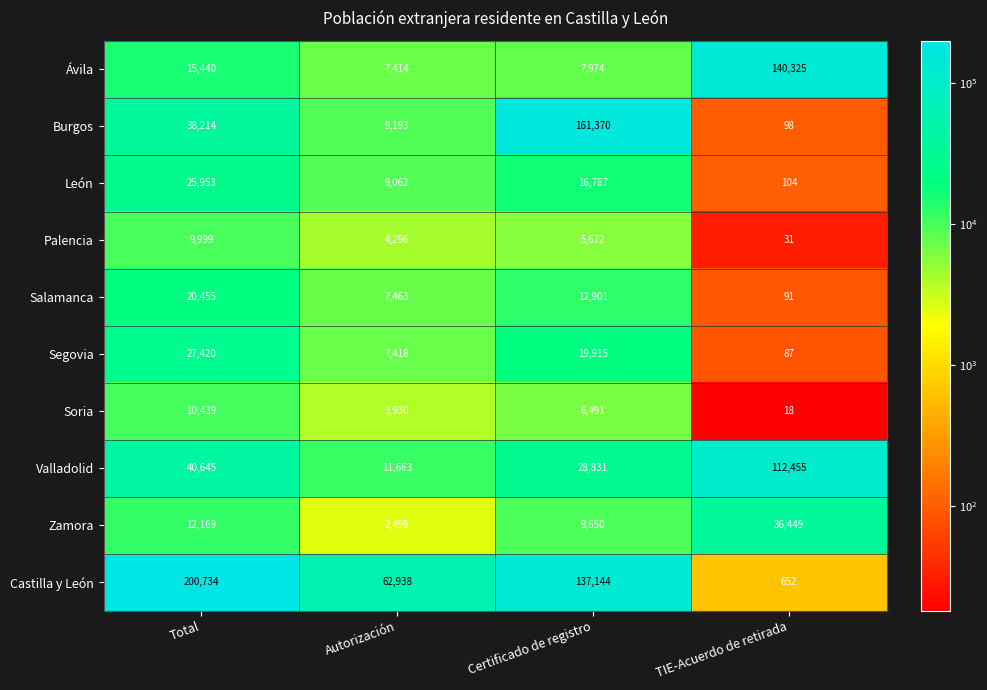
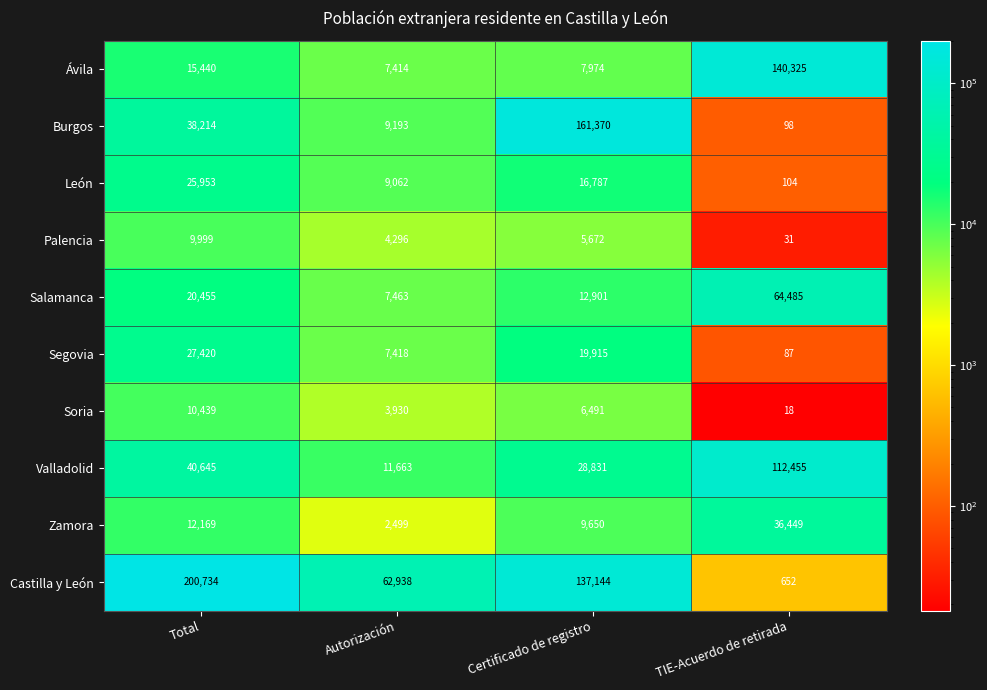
  {
    "Ávila": {
      "Total": "15,440",
      "Autorización": "7,414",
      "Certificado de registro": "7,974",
      "TIE-Acuerdo de retirada": "140,325"
    },
    "Burgos": {
      "Total": "38,214",
      "Autorización": "9,193",
      "Certificado de registro": "161,370",
      "TIE-Acuerdo de retirada": "98"
    },
    "León": {
      "Total": "25,953",
      "Autorización": "9,062",
      "Certificado de registro": "16,787",
      "TIE-Acuerdo de retirada": "104"
    },
    "Palencia": {
      "Total": "9,999",
      "Autorización": "4,296",
      "Certificado de registro": "5,672",
      "TIE-Acuerdo de retirada": "31"
    },
    "Salamanca": {
      "Total": "20,455",
      "Autorización": "7,463",
      "Certificado de registro": "12,901",
-     "TIE-Acuerdo de retirada": "91"
+     "TIE-Acuerdo de retirada": "64,485"
    },
    "Segovia": {
      "Total": "27,420",
      "Autorización": "7,418",
      "Certificado de registro": "19,915",
      "TIE-Acuerdo de retirada": "87"
    },
    "Soria": {
      "Total": "10,439",
      "Autorización": "3,930",
      "Certificado de registro": "6,491",
      "TIE-Acuerdo de retirada": "18"
    },
    "Valladolid": {
      "Total": "40,645",
      "Autorización": "11,663",
      "Certificado de registro": "28,831",
      "TIE-Acuerdo de retirada": "112,455"
    },
    "Zamora": {
      "Total": "12,169",
      "Autorización": "2,499",
      "Certificado de registro": "9,650",
      "TIE-Acuerdo de retirada": "36,449"
    },
    "Castilla y León": {
      "Total": "200,734",
      "Autorización": "62,938",
      "Certificado de registro": "137,144",
      "TIE-Acuerdo de retirada": "652"
    }
  }
